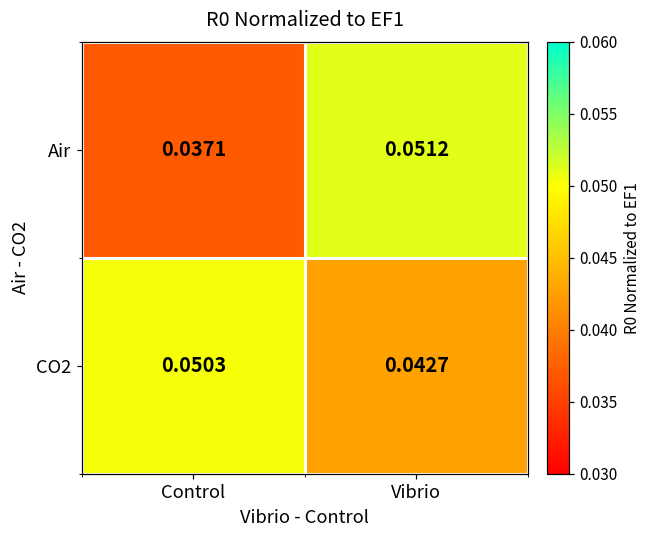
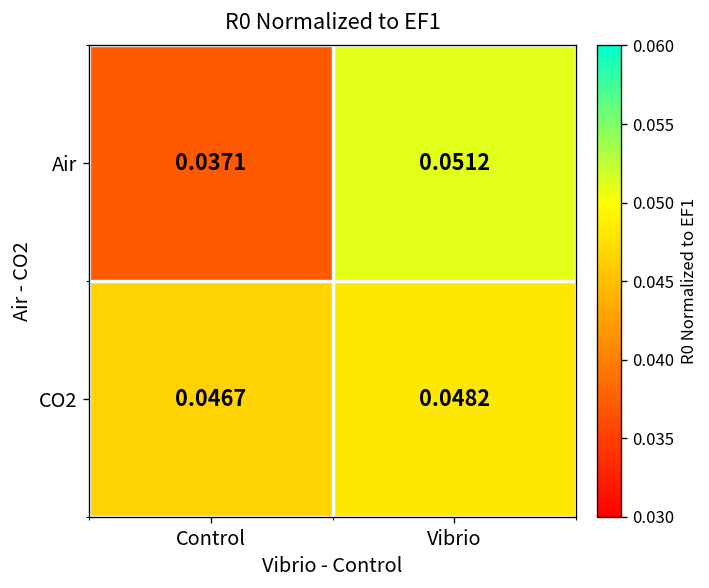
  {
    "Air": {
      "Control": 0.0371,
      "Vibrio": 0.0512
    },
    "CO2": {
-     "Control": 0.0503,
-     "Vibrio": 0.0427
+     "Control": 0.0467,
+     "Vibrio": 0.0482
    }
  }
